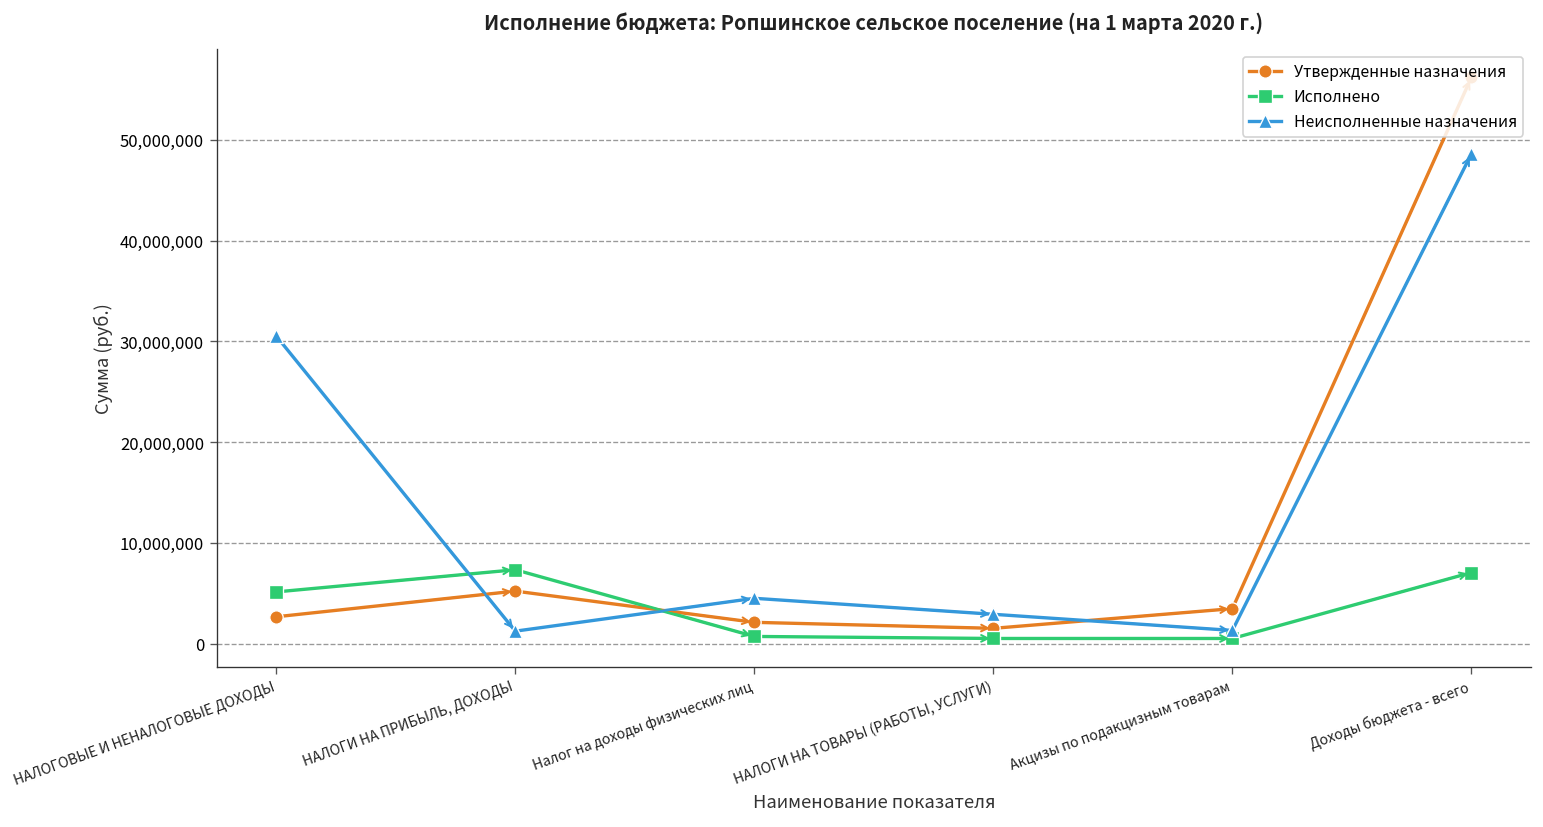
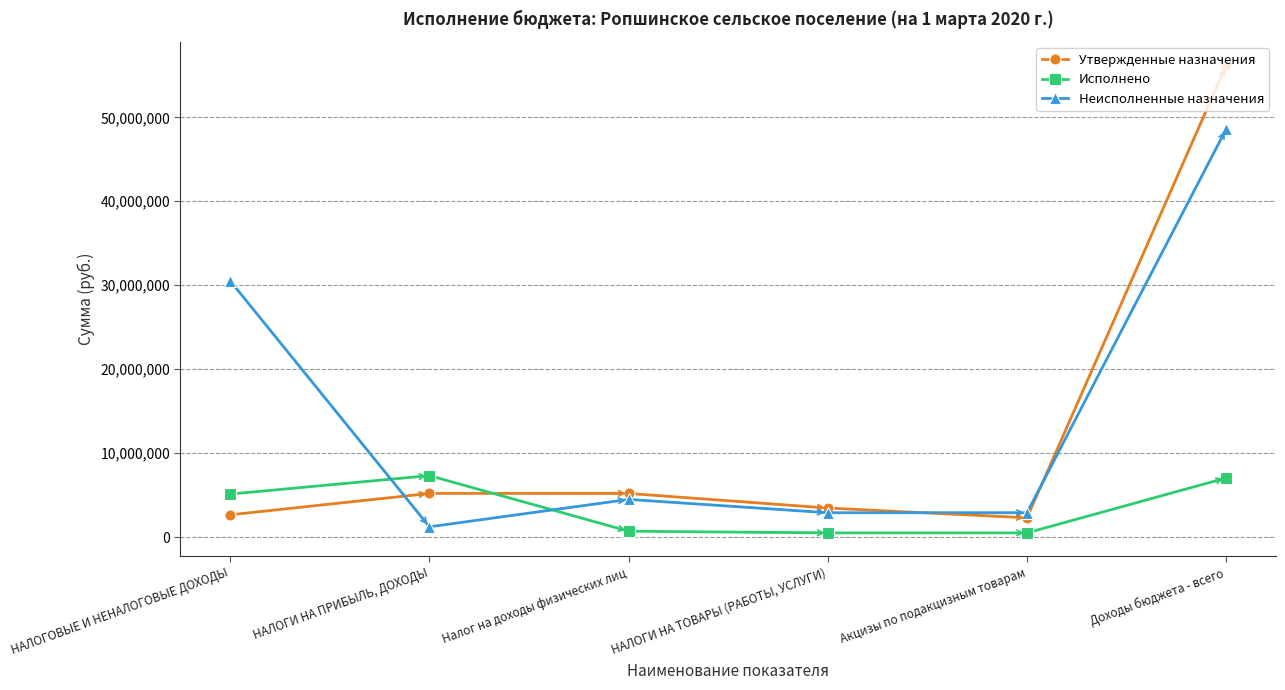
  {
    "Утвержденные назначения": {
      "НАЛОГОВЫЕ И НЕНАЛОГОВЫЕ ДОХОДЫ": "3,000,000",
      "НАЛОГИ НА ПРИБЫЛЬ, ДОХОДЫ": "5,000,000",
-     "Налог на доходы физических лиц": "2,000,000",
-     "НАЛОГИ НА ТОВАРЫ (РАБОТЫ, УСЛУГИ)": "2,000,000",
-     "Акцизы по подакцизным товарам": "3,000,000"
+     "Налог на доходы физических лиц": "5,000,000",
+     "НАЛОГИ НА ТОВАРЫ (РАБОТЫ, УСЛУГИ)": "3,000,000",
+     "Акцизы по подакцизным товарам": "2,000,000"
    },
    "Исполнено": {
      "НАЛОГОВЫЕ И НЕНАЛОГОВЫЕ ДОХОДЫ": "5,000,000",
      "НАЛОГИ НА ПРИБЫЛЬ, ДОХОДЫ": "7,000,000",
      "Налог на доходы физических лиц": "1,000,000",
      "НАЛОГИ НА ТОВАРЫ (РАБОТЫ, УСЛУГИ)": "1,000,000",
      "Акцизы по подакцизным товарам": "1,000,000",
      "Доходы бюджета - всего": "7,000,000"
    },
    "Неисполненные назначения": {
      "НАЛОГОВЫЕ И НЕНАЛОГОВЫЕ ДОХОДЫ": "31,000,000",
      "НАЛОГИ НА ПРИБЫЛЬ, ДОХОДЫ": "1,000,000",
      "Налог на доходы физических лиц": "5,000,000",
      "НАЛОГИ НА ТОВАРЫ (РАБОТЫ, УСЛУГИ)": "3,000,000",
-     "Акцизы по подакцизным товарам": "1,000,000",
+     "Акцизы по подакцизным товарам": "3,000,000",
      "Доходы бюджета - всего": "49,000,000"
    }
  }
